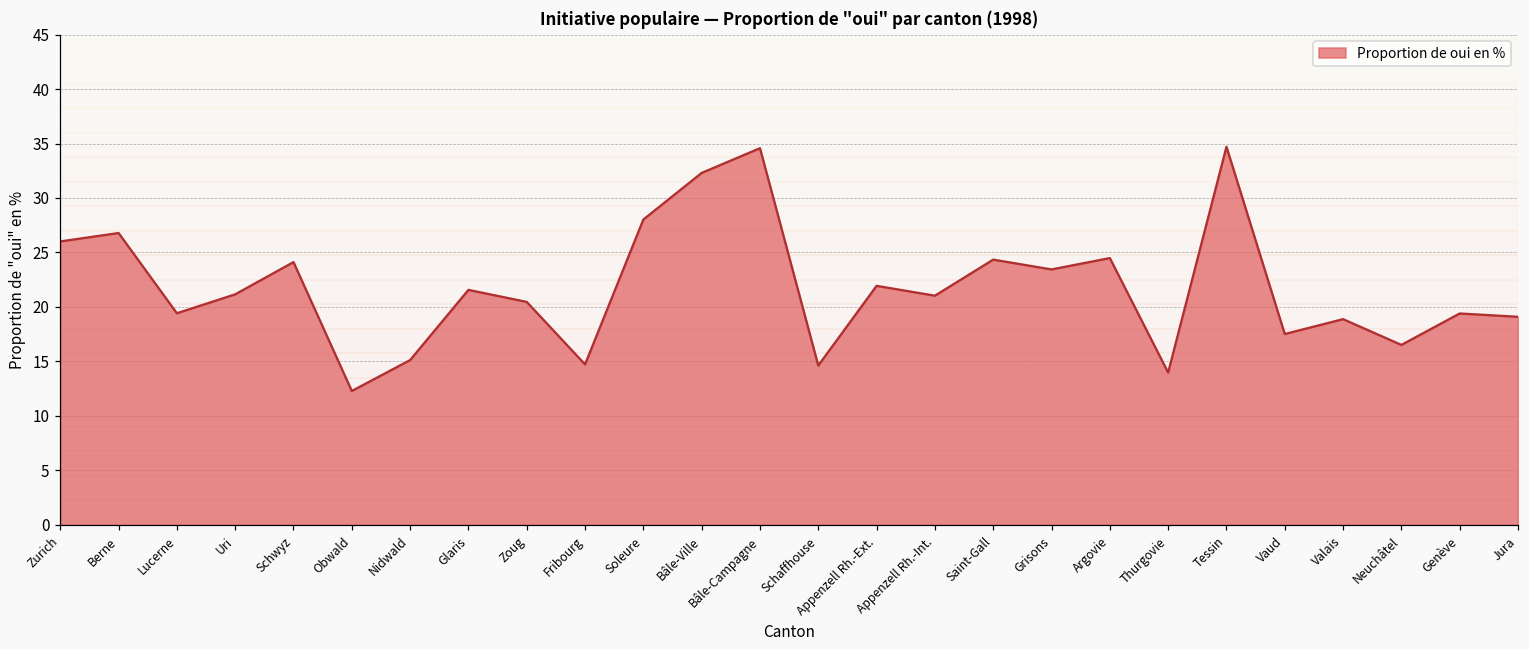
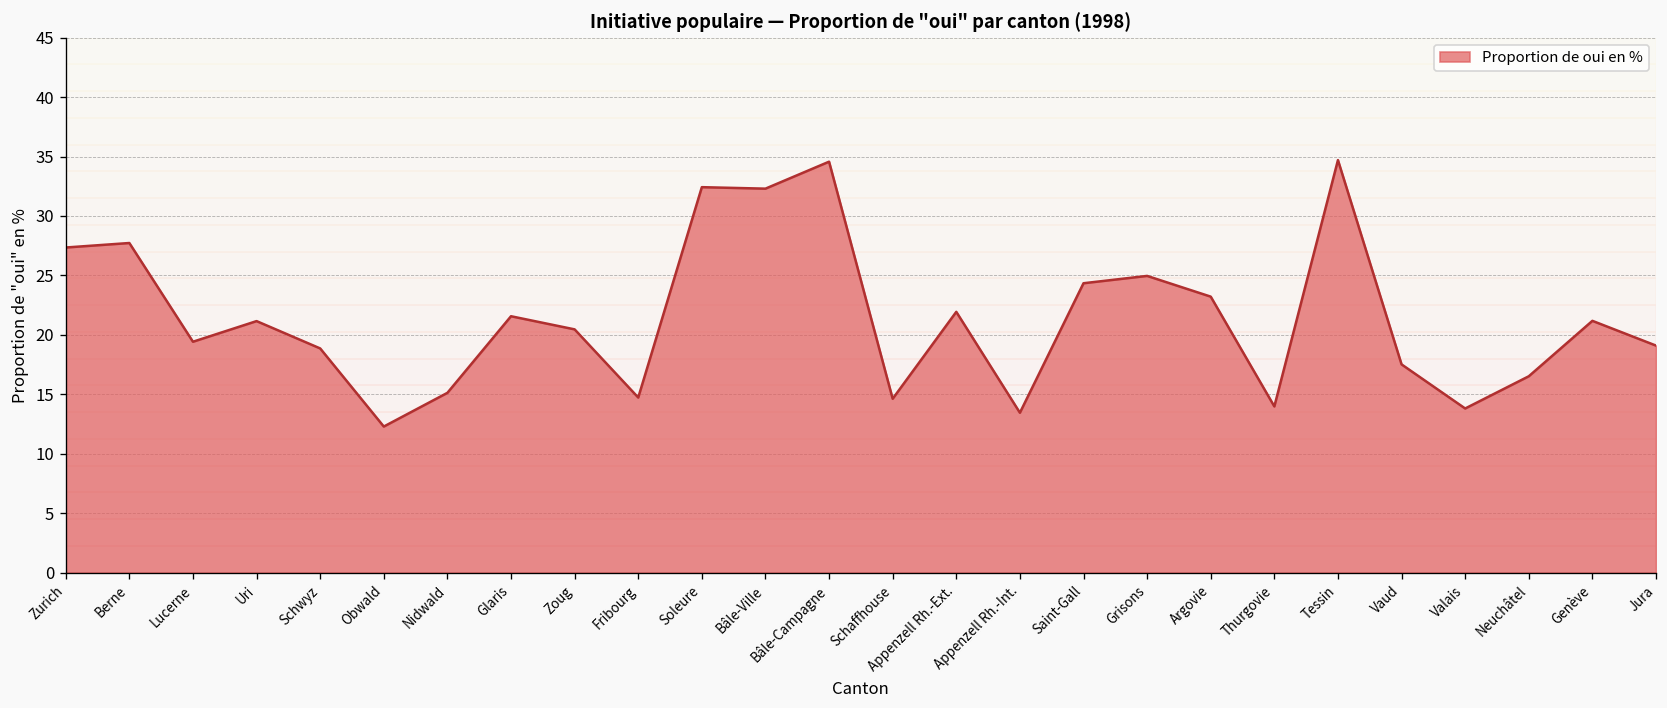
  {
-   "Zurich": 26,
-   "Berne": 27,
+   "Zurich": 27,
+   "Berne": 28,
    "Lucerne": 19,
    "Uri": 21,
-   "Schwyz": 24,
+   "Schwyz": 19,
    "Obwald": 12,
    "Nidwald": 15,
    "Glaris": 22,
    "Zoug": 20,
    "Fribourg": 15,
-   "Soleure": 28,
+   "Soleure": 32,
    "Bâle-Ville": 32,
    "Bâle-Campagne": 35,
    "Schaffhouse": 15,
    "Appenzell Rh.-Ext.": 22,
-   "Appenzell Rh.-Int.": 21,
+   "Appenzell Rh.-Int.": 13,
    "Saint-Gall": 24,
-   "Grisons": 23,
-   "Argovie": 24,
+   "Grisons": 25,
+   "Argovie": 23,
    "Thurgovie": 14,
    "Tessin": 35,
    "Vaud": 18,
-   "Valais": 19,
+   "Valais": 14,
    "Neuchâtel": 17,
-   "Genève": 19,
+   "Genève": 21,
    "Jura": 19
  }
